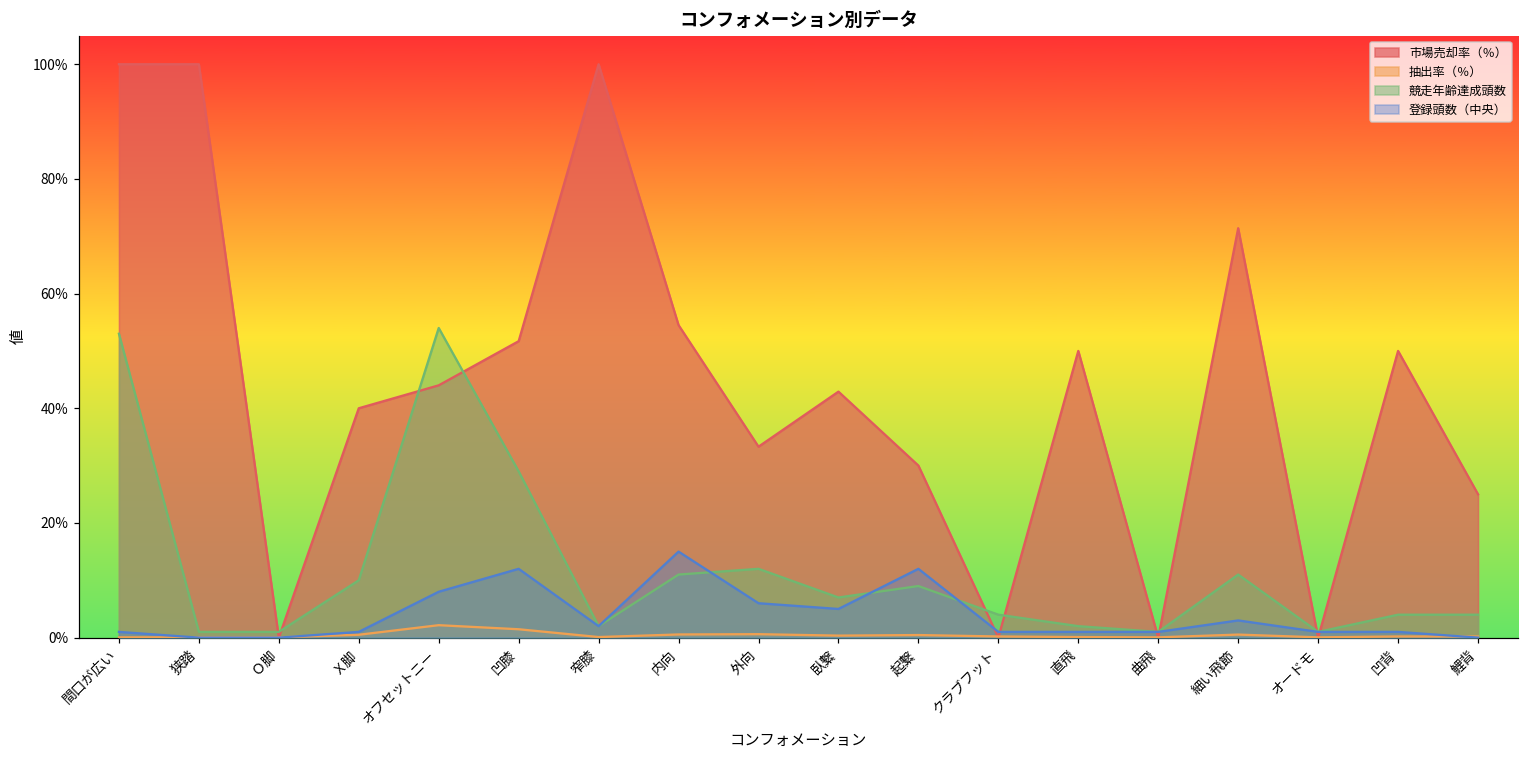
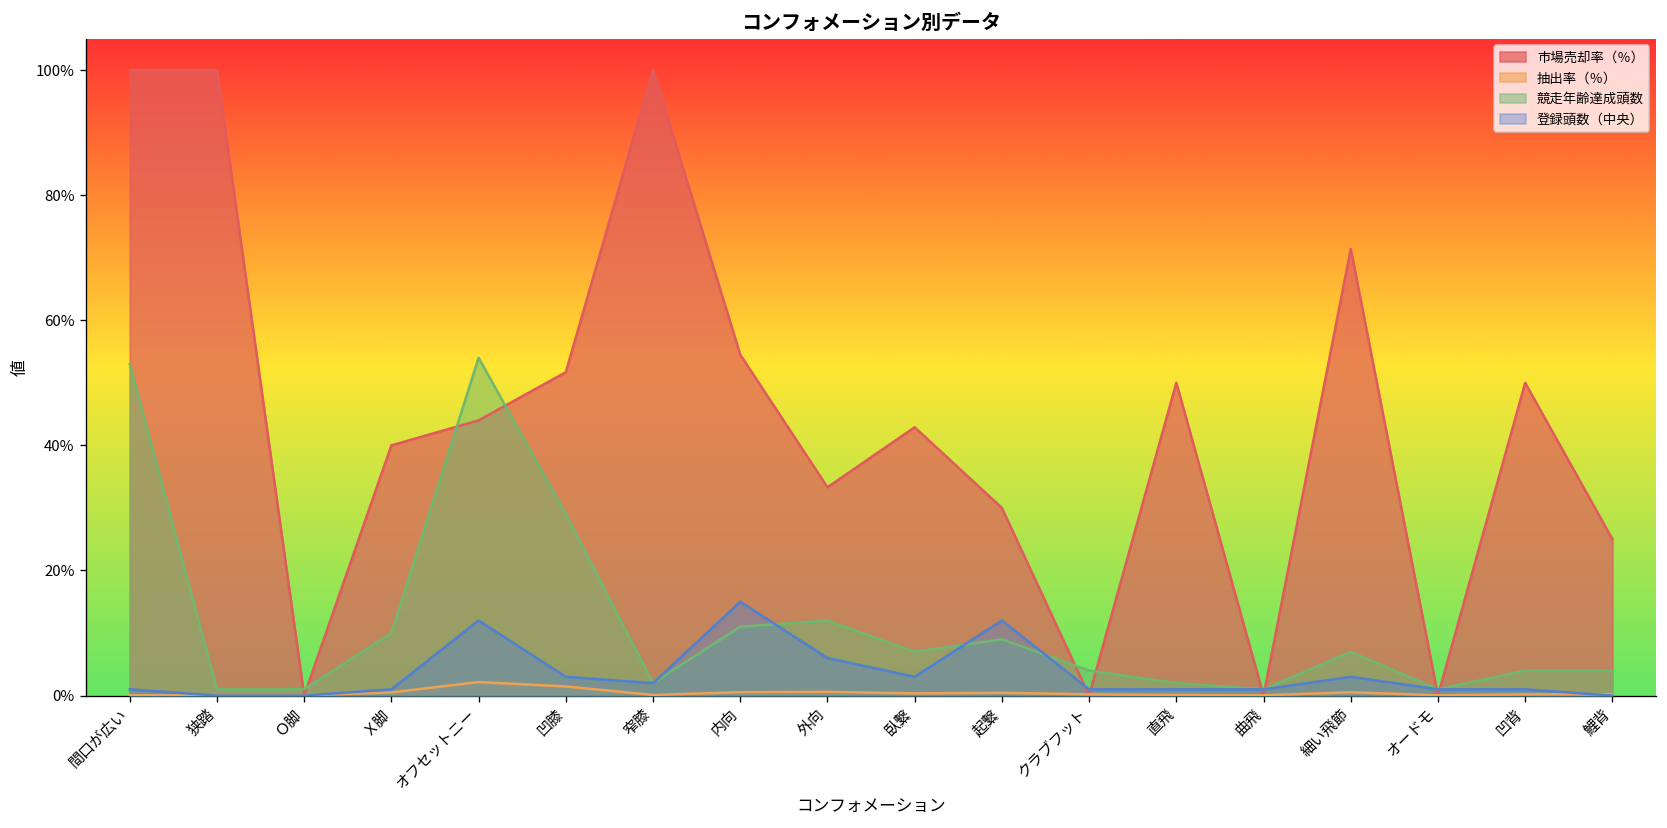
  {
    "競走年齢達成頭数": {
      "間口が広い": "53%",
      "狭踏": "1%",
      "Ｏ脚": "1%",
      "Ｘ脚": "10%",
      "オフセットニー": "54%",
      "凹膝": "29%",
      "内向": "11%",
      "外向": "12%",
      "臥繋": "7%",
      "起繋": "9%",
      "クラブフット": "4%",
      "直飛": "2%",
-     "細い飛節": "11%",
+     "細い飛節": "7%",
      "凹背": "4%",
      "鯉背": "4%"
    },
    "登録頭数（中央）": {
      "間口が広い": "1%",
      "Ｘ脚": "1%",
-     "オフセットニー": "8%",
-     "凹膝": "12%",
+     "オフセットニー": "12%",
+     "凹膝": "3%",
      "内向": "15%",
      "外向": "6%",
-     "臥繋": "5%",
+     "臥繋": "3%",
      "起繋": "12%",
      "クラブフット": "1%",
      "直飛": "1%",
      "細い飛節": "3%",
      "凹背": "1%"
    }
  }
